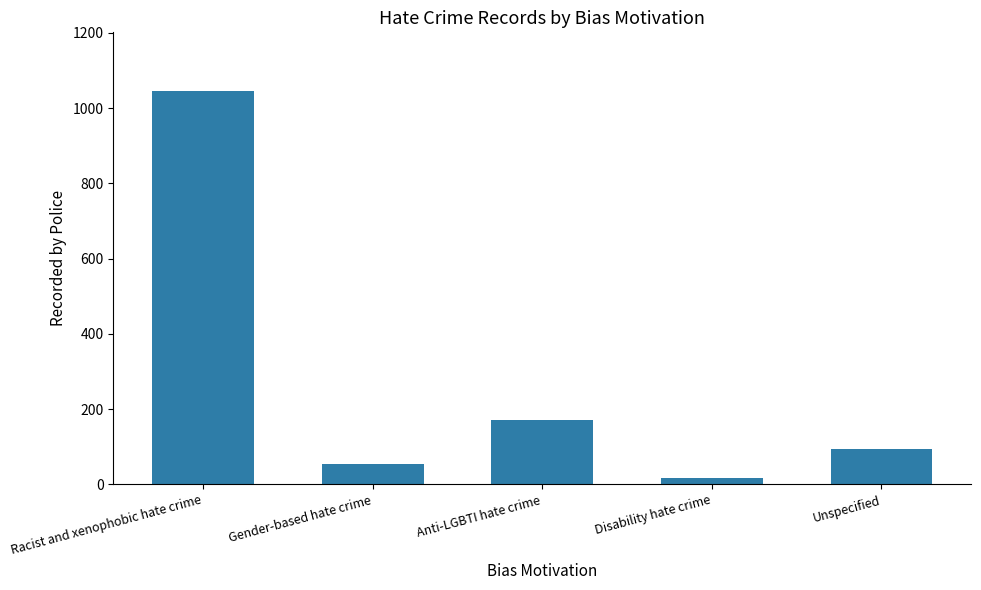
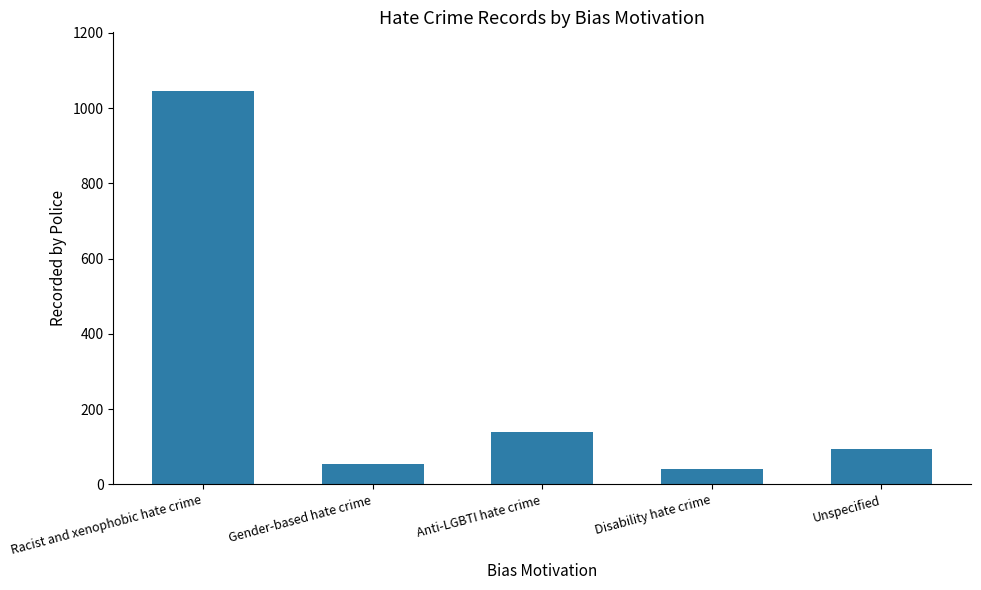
  {
    "Racist and xenophobic hate crime": 1050,
    "Gender-based hate crime": 60,
-   "Anti-LGBTI hate crime": 170,
-   "Disability hate crime": 20,
+   "Anti-LGBTI hate crime": 140,
+   "Disability hate crime": 40,
    "Unspecified": 90
  }
